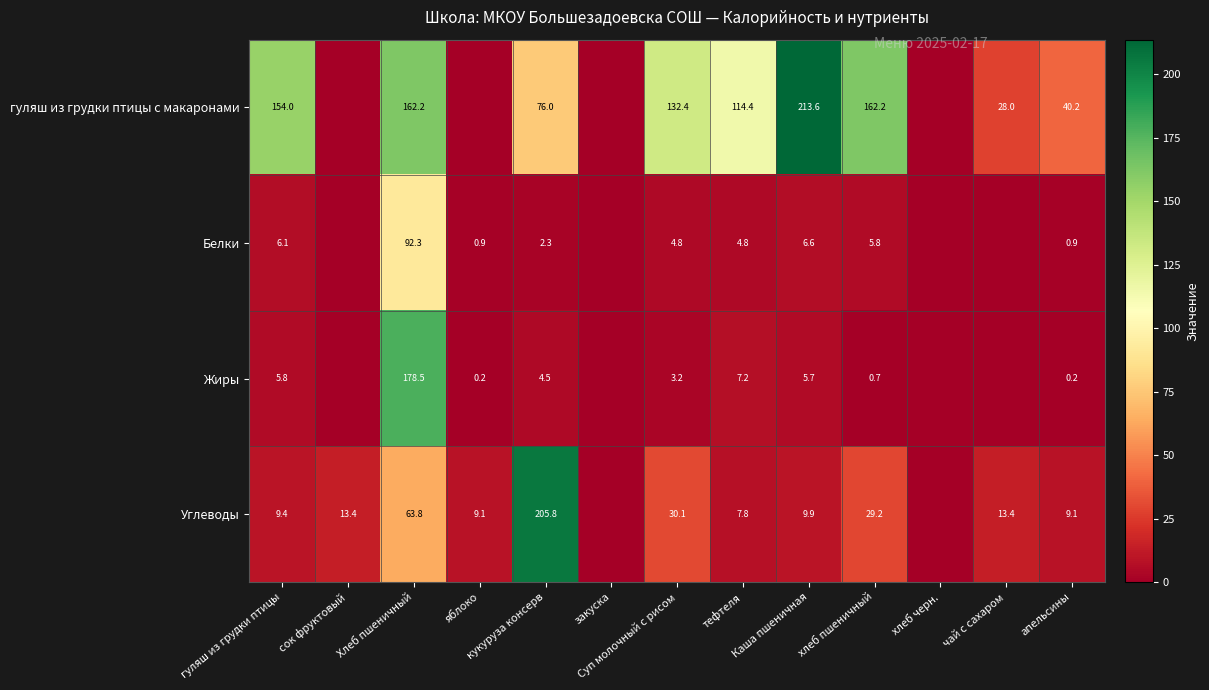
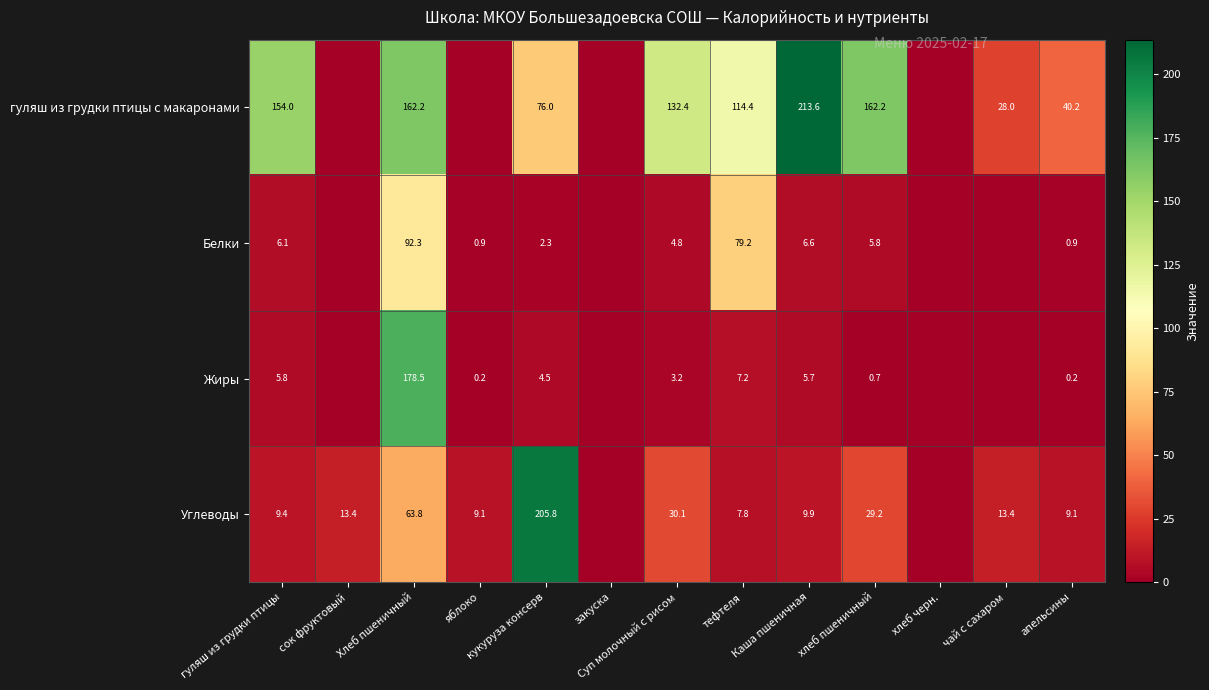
  {
    "гуляш из грудки птицы с макаронами": {
      "гуляш из грудки птицы": 154.0,
      "Хлеб пшеничный": 162.2,
      "кукуруза консерв": 76.0,
      "Суп молочный с рисом": 132.4,
      "тефтеля": 114.4,
      "Каша пшеничная": 213.6,
      "хлеб пшеничный": 162.2,
      "чай с сахаром": 28.0,
      "апельсины": 40.2
    },
    "Белки": {
      "гуляш из грудки птицы": 6.1,
      "Хлеб пшеничный": 92.3,
      "яблоко": 0.9,
      "кукуруза консерв": 2.3,
      "Суп молочный с рисом": 4.8,
-     "тефтеля": 4.8,
+     "тефтеля": 79.2,
      "Каша пшеничная": 6.6,
      "хлеб пшеничный": 5.8,
      "апельсины": 0.9
    },
    "Жиры": {
      "гуляш из грудки птицы": 5.8,
      "Хлеб пшеничный": 178.5,
      "яблоко": 0.2,
      "кукуруза консерв": 4.5,
      "Суп молочный с рисом": 3.2,
      "тефтеля": 7.2,
      "Каша пшеничная": 5.7,
      "хлеб пшеничный": 0.7,
      "апельсины": 0.2
    },
    "Углеводы": {
      "гуляш из грудки птицы": 9.4,
      "сок фруктовый": 13.4,
      "Хлеб пшеничный": 63.8,
      "яблоко": 9.1,
      "кукуруза консерв": 205.8,
      "Суп молочный с рисом": 30.1,
      "тефтеля": 7.8,
      "Каша пшеничная": 9.9,
      "хлеб пшеничный": 29.2,
      "чай с сахаром": 13.4,
      "апельсины": 9.1
    }
  }
